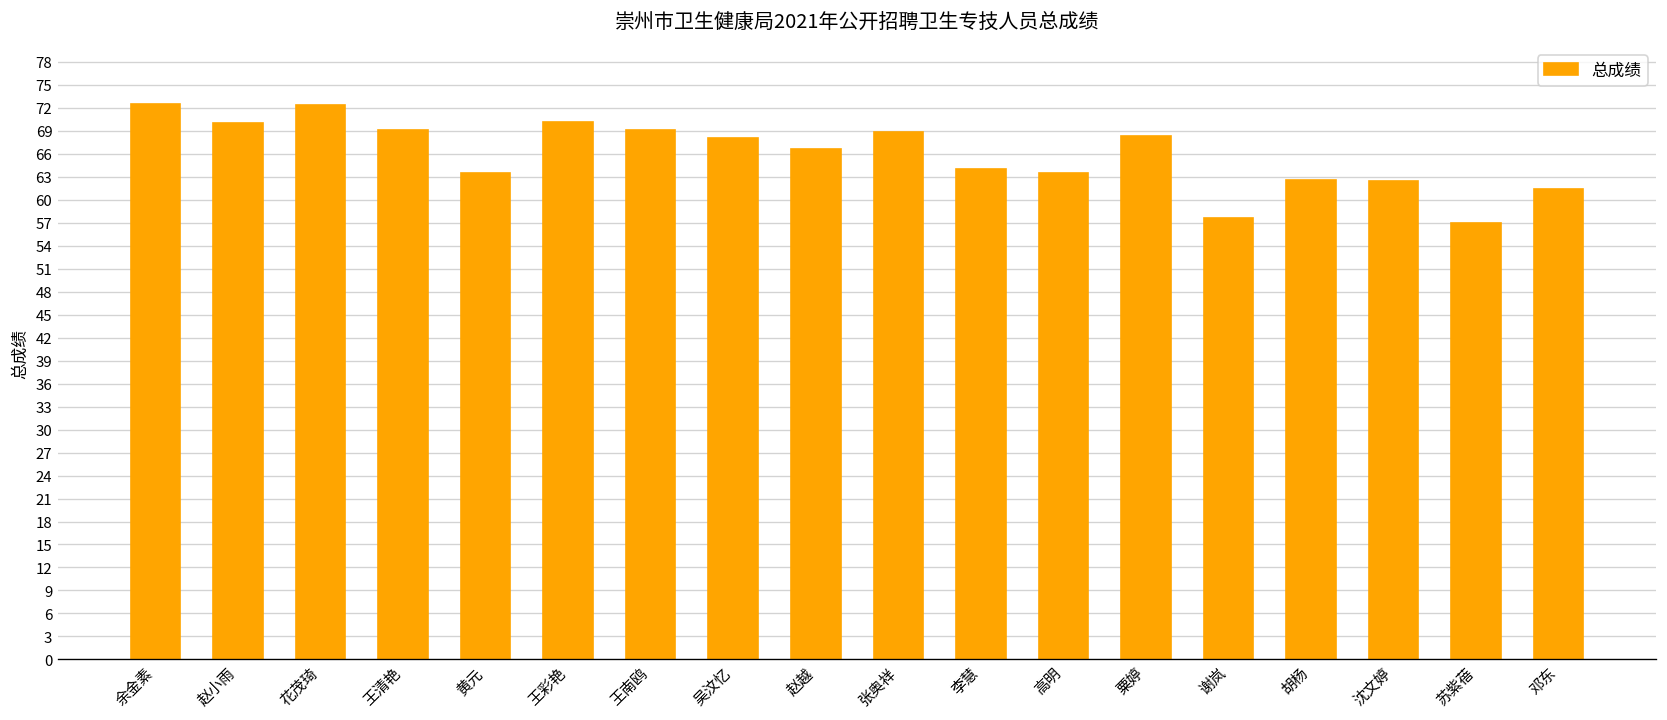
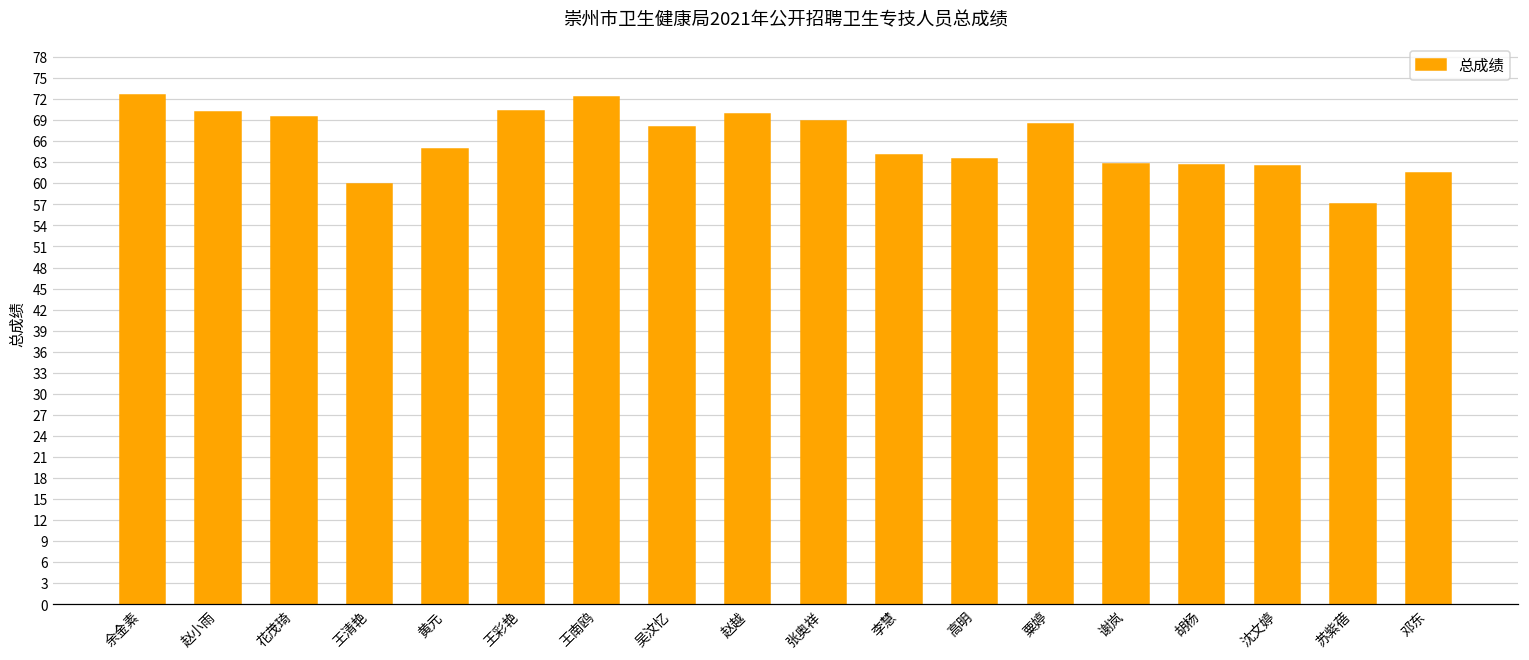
  {
    "余金素": 73,
    "赵小雨": 70,
-   "花茂琦": 72,
-   "王清艳": 69,
-   "黄元": 64,
+   "花茂琦": 70,
+   "王清艳": 60,
+   "黄元": 65,
    "王彩艳": 70,
-   "王南鸥": 69,
+   "王南鸥": 72,
    "吴汶忆": 68,
-   "赵越": 67,
+   "赵越": 70,
    "张奥祥": 69,
    "李慧": 64,
    "高明": 64,
    "粟婷": 68,
-   "谢岚": 58,
+   "谢岚": 63,
    "胡杨": 63,
    "沈文婷": 62,
    "苏紫蓓": 57,
    "邓东": 61
  }
